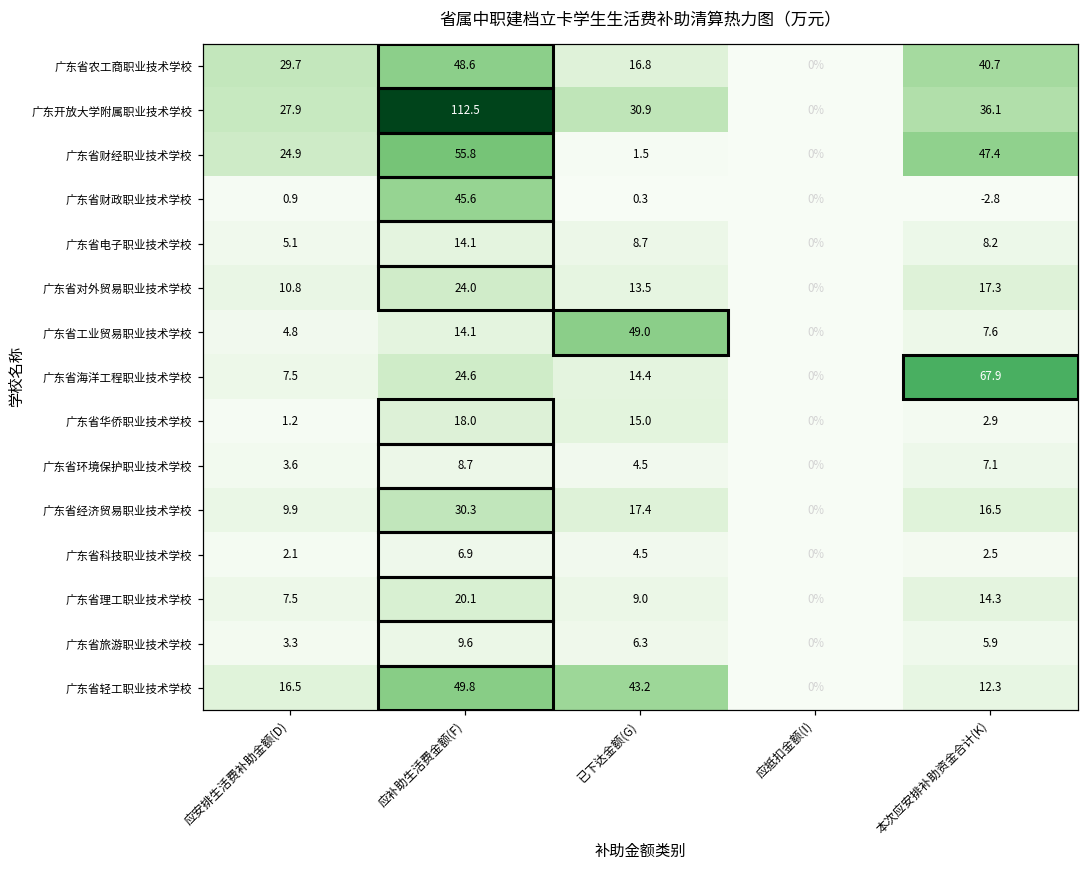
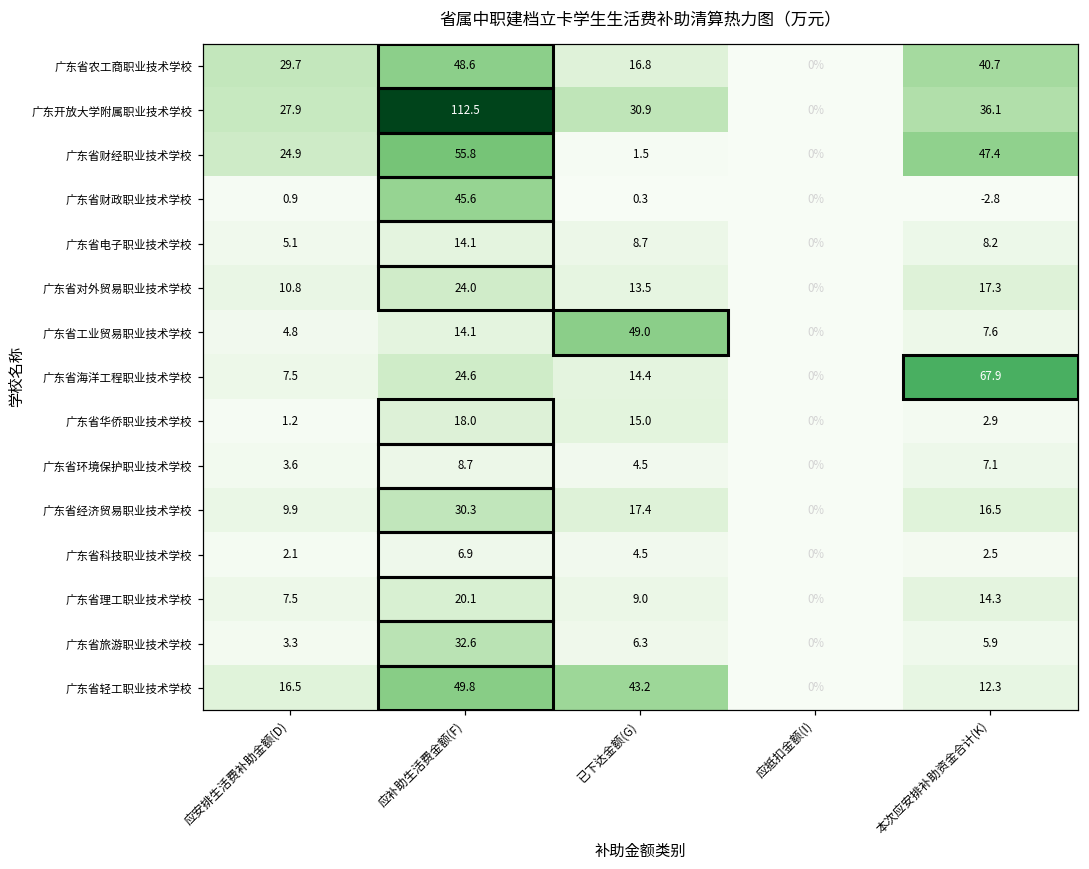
  {
    "广东省农工商职业技术学校": {
      "应安排生活费补助金额(D)": 29.7,
      "应补助生活费金额(F)": 48.6,
      "已下达金额(G)": 16.8,
      "本次应安排补助资金合计(K)": 40.7
    },
    "广东开放大学附属职业技术学校": {
      "应安排生活费补助金额(D)": 27.9,
      "应补助生活费金额(F)": 112.5,
      "已下达金额(G)": 30.9,
      "本次应安排补助资金合计(K)": 36.1
    },
    "广东省财经职业技术学校": {
      "应安排生活费补助金额(D)": 24.9,
      "应补助生活费金额(F)": 55.8,
      "已下达金额(G)": 1.5,
      "本次应安排补助资金合计(K)": 47.4
    },
    "广东省财政职业技术学校": {
      "应安排生活费补助金额(D)": 0.9,
      "应补助生活费金额(F)": 45.6,
      "已下达金额(G)": 0.3,
      "本次应安排补助资金合计(K)": -2.8
    },
    "广东省电子职业技术学校": {
      "应安排生活费补助金额(D)": 5.1,
      "应补助生活费金额(F)": 14.1,
      "已下达金额(G)": 8.7,
      "本次应安排补助资金合计(K)": 8.2
    },
    "广东省对外贸易职业技术学校": {
      "应安排生活费补助金额(D)": 10.8,
      "应补助生活费金额(F)": 24.0,
      "已下达金额(G)": 13.5,
      "本次应安排补助资金合计(K)": 17.3
    },
    "广东省工业贸易职业技术学校": {
      "应安排生活费补助金额(D)": 4.8,
      "应补助生活费金额(F)": 14.1,
      "已下达金额(G)": 49.0,
      "本次应安排补助资金合计(K)": 7.6
    },
    "广东省海洋工程职业技术学校": {
      "应安排生活费补助金额(D)": 7.5,
      "应补助生活费金额(F)": 24.6,
      "已下达金额(G)": 14.4,
      "本次应安排补助资金合计(K)": 67.9
    },
    "广东省华侨职业技术学校": {
      "应安排生活费补助金额(D)": 1.2,
      "应补助生活费金额(F)": 18.0,
      "已下达金额(G)": 15.0,
      "本次应安排补助资金合计(K)": 2.9
    },
    "广东省环境保护职业技术学校": {
      "应安排生活费补助金额(D)": 3.6,
      "应补助生活费金额(F)": 8.7,
      "已下达金额(G)": 4.5,
      "本次应安排补助资金合计(K)": 7.1
    },
    "广东省经济贸易职业技术学校": {
      "应安排生活费补助金额(D)": 9.9,
      "应补助生活费金额(F)": 30.3,
      "已下达金额(G)": 17.4,
      "本次应安排补助资金合计(K)": 16.5
    },
    "广东省科技职业技术学校": {
      "应安排生活费补助金额(D)": 2.1,
      "应补助生活费金额(F)": 6.9,
      "已下达金额(G)": 4.5,
      "本次应安排补助资金合计(K)": 2.5
    },
    "广东省理工职业技术学校": {
      "应安排生活费补助金额(D)": 7.5,
      "应补助生活费金额(F)": 20.1,
      "已下达金额(G)": 9.0,
      "本次应安排补助资金合计(K)": 14.3
    },
    "广东省旅游职业技术学校": {
      "应安排生活费补助金额(D)": 3.3,
-     "应补助生活费金额(F)": 9.6,
+     "应补助生活费金额(F)": 32.6,
      "已下达金额(G)": 6.3,
      "本次应安排补助资金合计(K)": 5.9
    },
    "广东省轻工职业技术学校": {
      "应安排生活费补助金额(D)": 16.5,
      "应补助生活费金额(F)": 49.8,
      "已下达金额(G)": 43.2,
      "本次应安排补助资金合计(K)": 12.3
    }
  }
